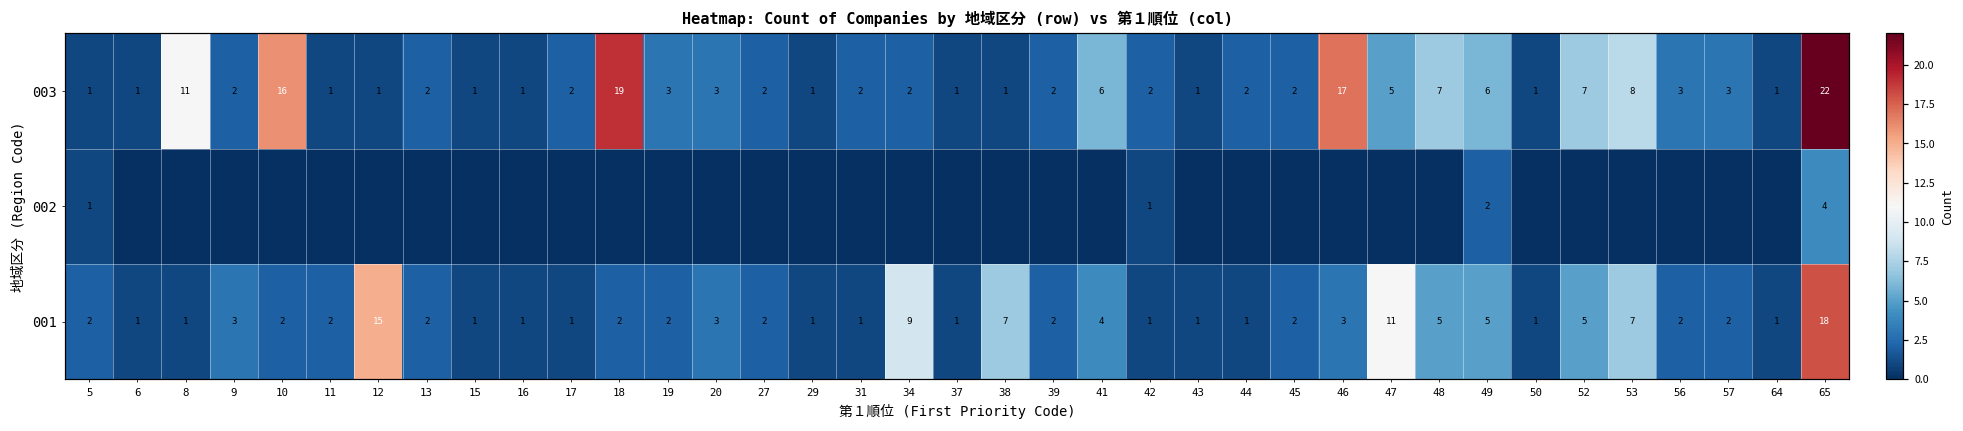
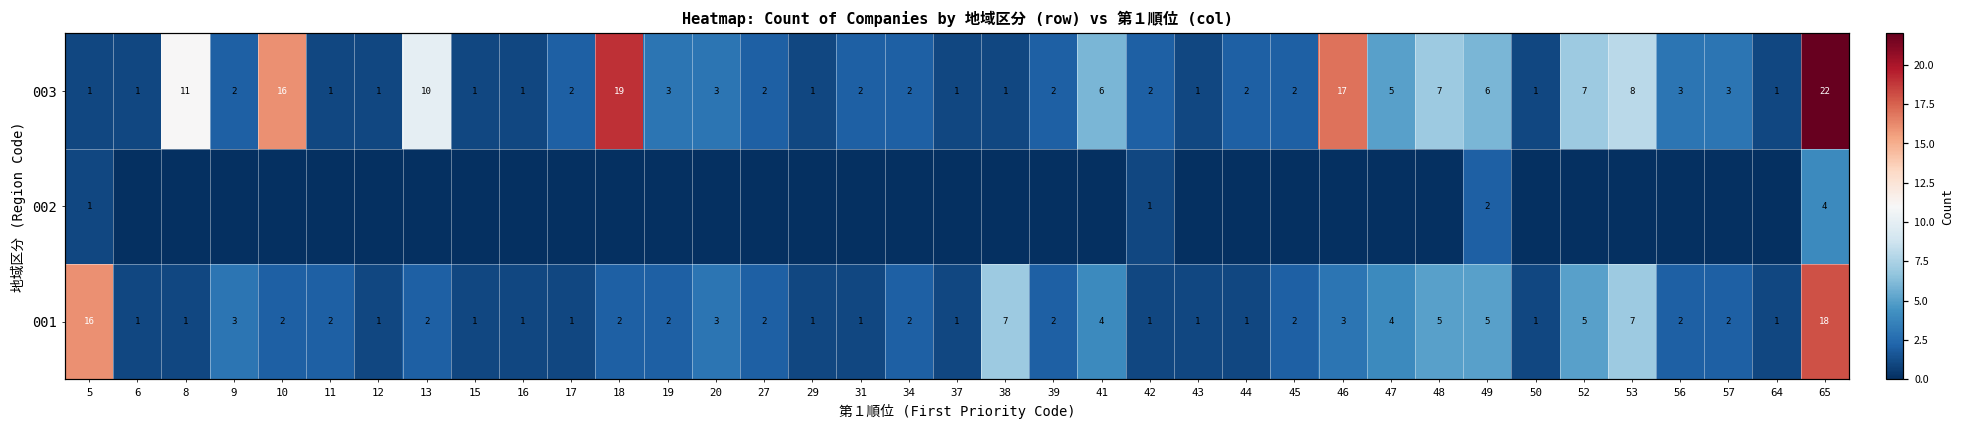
  {
    "003": {
      "5": 1,
      "6": 1,
      "8": 11,
      "9": 2,
      "10": 16,
      "11": 1,
      "12": 1,
-     "13": 2,
+     "13": 10,
      "15": 1,
      "16": 1,
      "17": 2,
      "18": 19,
      "19": 3,
      "20": 3,
      "27": 2,
      "29": 1,
      "31": 2,
      "34": 2,
      "37": 1,
      "38": 1,
      "39": 2,
      "41": 6,
      "42": 2,
      "43": 1,
      "44": 2,
      "45": 2,
      "46": 17,
      "47": 5,
      "48": 7,
      "49": 6,
      "50": 1,
      "52": 7,
      "53": 8,
      "56": 3,
      "57": 3,
      "64": 1,
      "65": 22
    },
    "002": {
      "5": 1,
      "42": 1,
      "49": 2,
      "65": 4
    },
    "001": {
-     "5": 2,
+     "5": 16,
      "6": 1,
      "8": 1,
      "9": 3,
      "10": 2,
      "11": 2,
-     "12": 15,
+     "12": 1,
      "13": 2,
      "15": 1,
      "16": 1,
      "17": 1,
      "18": 2,
      "19": 2,
      "20": 3,
      "27": 2,
      "29": 1,
      "31": 1,
-     "34": 9,
+     "34": 2,
      "37": 1,
      "38": 7,
      "39": 2,
      "41": 4,
      "42": 1,
      "43": 1,
      "44": 1,
      "45": 2,
      "46": 3,
-     "47": 11,
+     "47": 4,
      "48": 5,
      "49": 5,
      "50": 1,
      "52": 5,
      "53": 7,
      "56": 2,
      "57": 2,
      "64": 1,
      "65": 18
    }
  }
